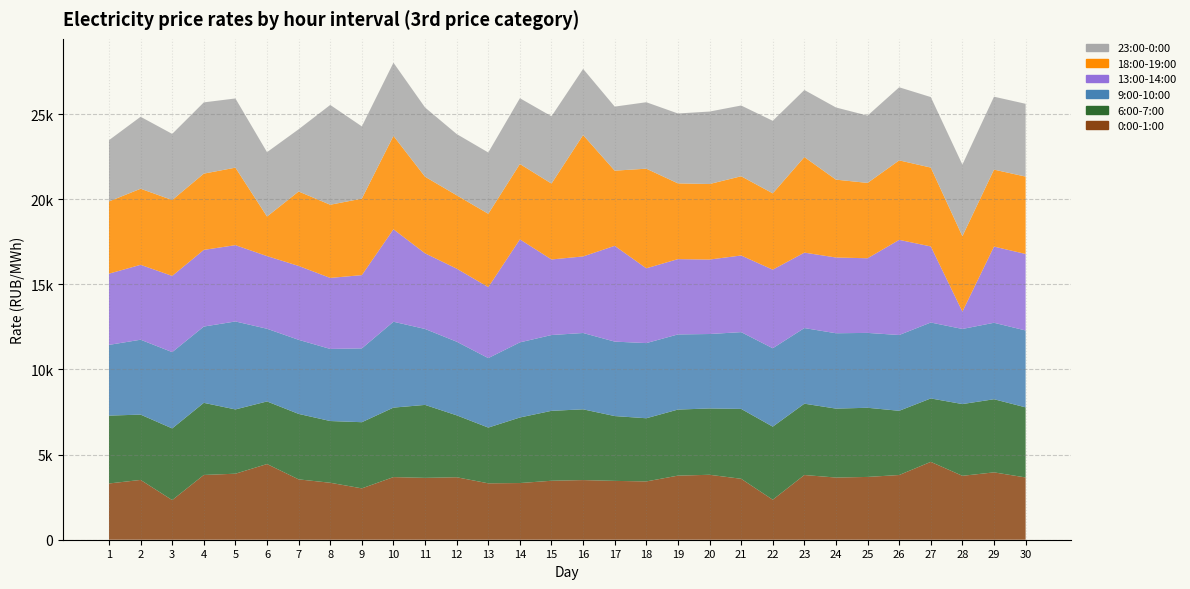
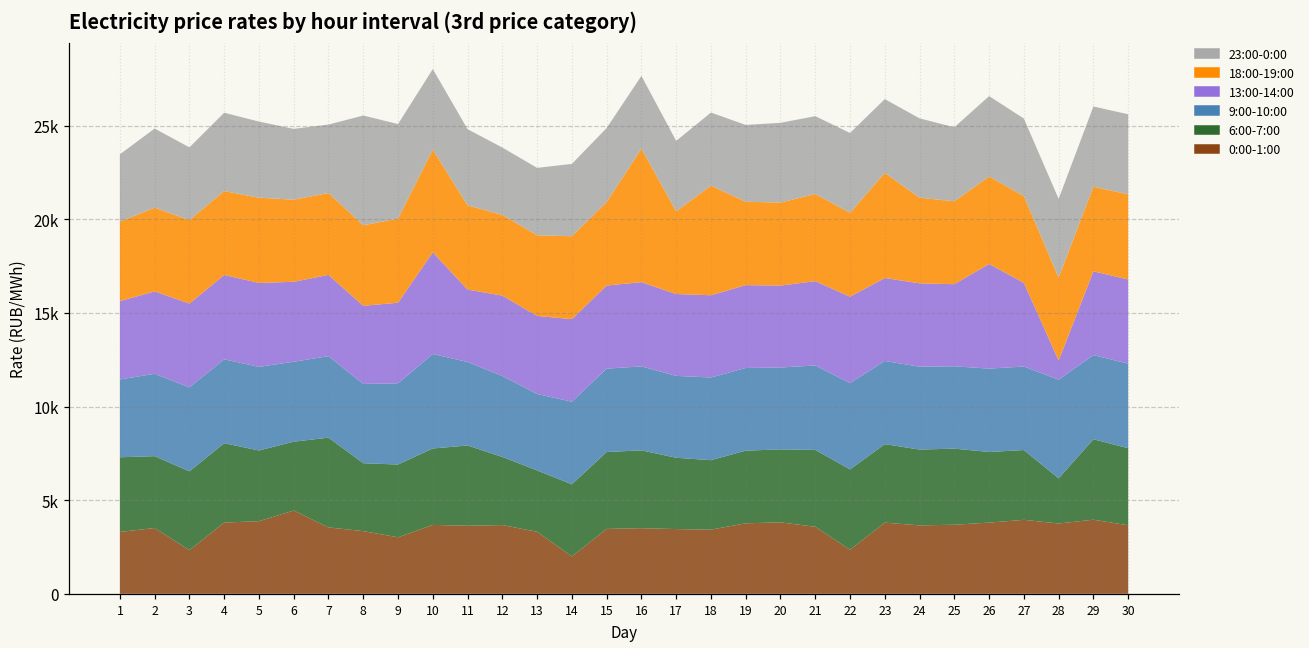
  {
    "0:00-1:00": {
      "1": 3300,
      "2": 3500,
      "3": 2300,
      "4": 3800,
      "5": 3900,
      "6": 4400,
      "7": 3500,
      "8": 3300,
      "9": 3000,
      "10": 3700,
      "11": 3600,
      "12": 3700,
      "13": 3300,
-     "14": 3300,
+     "14": 2000,
      "15": 3500,
      "16": 3500,
      "17": 3500,
      "18": 3400,
      "19": 3800,
      "20": 3800,
      "21": 3600,
      "22": 2300,
      "23": 3800,
      "24": 3700,
      "25": 3700,
      "26": 3800,
-     "27": 4600,
+     "27": 4000,
      "28": 3800,
      "29": 4000,
      "30": 3700
    },
    "6:00-7:00": {
      "1": 4000,
      "2": 3800,
      "3": 4200,
      "4": 4200,
      "5": 3800,
      "6": 3700,
-     "7": 3800,
+     "7": 4800,
      "8": 3600,
      "9": 3900,
      "10": 4100,
      "11": 4300,
      "12": 3600,
      "13": 3300,
      "14": 3900,
      "15": 4100,
      "16": 4200,
      "17": 3800,
      "18": 3700,
      "19": 3900,
      "20": 3900,
      "21": 4100,
      "22": 4300,
      "23": 4200,
      "24": 4100,
      "25": 4100,
      "26": 3800,
      "27": 3700,
-     "28": 4200,
+     "28": 2400,
      "29": 4300,
      "30": 4100
    },
    "9:00-10:00": {
      "1": 4200,
      "2": 4400,
      "3": 4500,
      "4": 4500,
-     "5": 5200,
+     "5": 4500,
      "6": 4300,
      "7": 4400,
      "8": 4200,
      "9": 4300,
      "10": 5000,
      "11": 4500,
      "12": 4300,
      "13": 4100,
      "14": 4400,
      "15": 4500,
      "16": 4500,
      "17": 4400,
      "18": 4400,
      "19": 4400,
      "20": 4400,
      "21": 4500,
      "22": 4600,
      "23": 4400,
      "24": 4400,
      "25": 4400,
      "26": 4500,
      "27": 4500,
-     "28": 4400,
+     "28": 5300,
      "29": 4500,
      "30": 4500
    },
    "13:00-14:00": {
      "1": 4200,
      "2": 4400,
      "3": 4500,
      "4": 4500,
      "5": 4500,
      "6": 4300,
      "7": 4300,
      "8": 4200,
      "9": 4300,
      "10": 5400,
-     "11": 4400,
+     "11": 3900,
      "12": 4300,
      "13": 4200,
-     "14": 6100,
+     "14": 4400,
      "15": 4400,
      "16": 4500,
-     "17": 5600,
+     "17": 4400,
      "18": 4400,
      "19": 4400,
      "20": 4400,
      "21": 4500,
      "22": 4600,
      "23": 4400,
      "24": 4400,
      "25": 4400,
      "26": 5600,
      "27": 4500,
      "28": 1000,
      "29": 4500,
      "30": 4500
    },
    "18:00-19:00": {
      "1": 4200,
      "2": 4500,
      "3": 4500,
      "4": 4500,
      "5": 4600,
-     "6": 2300,
+     "6": 4400,
      "7": 4400,
      "8": 4300,
      "9": 4500,
      "10": 5500,
      "11": 4500,
      "12": 4300,
      "13": 4300,
      "14": 4400,
      "15": 4500,
      "16": 7100,
      "17": 4400,
      "18": 5900,
      "19": 4500,
      "20": 4400,
      "21": 4700,
      "22": 4500,
      "23": 5600,
      "24": 4600,
      "25": 4400,
      "26": 4700,
      "27": 4600,
      "28": 4400,
      "29": 4500,
      "30": 4500
    },
    "23:00-0:00": {
      "1": 3600,
      "2": 4200,
      "3": 3900,
      "4": 4200,
      "5": 4100,
      "6": 3800,
      "7": 3700,
      "8": 5900,
-     "9": 4200,
+     "9": 5000,
      "10": 4300,
      "11": 4100,
      "12": 3600,
      "13": 3600,
      "14": 3900,
      "15": 4000,
      "16": 3900,
      "17": 3800,
      "18": 3900,
      "19": 4100,
      "20": 4300,
      "21": 4200,
      "22": 4300,
      "23": 3900,
      "24": 4200,
      "25": 4000,
      "26": 4300,
      "27": 4100,
      "28": 4200,
      "29": 4300,
      "30": 4300
    }
  }
